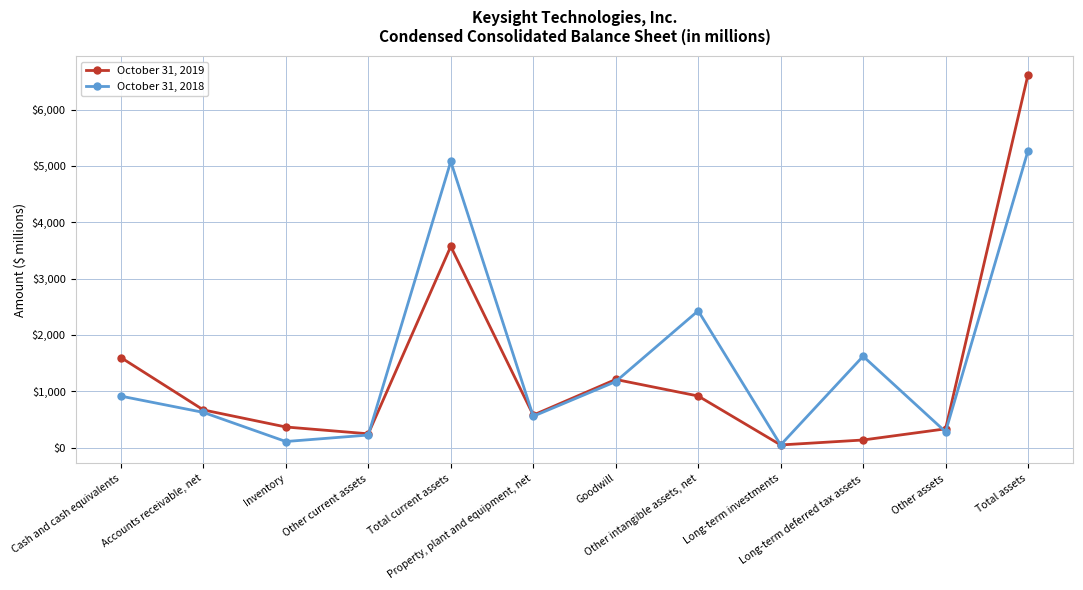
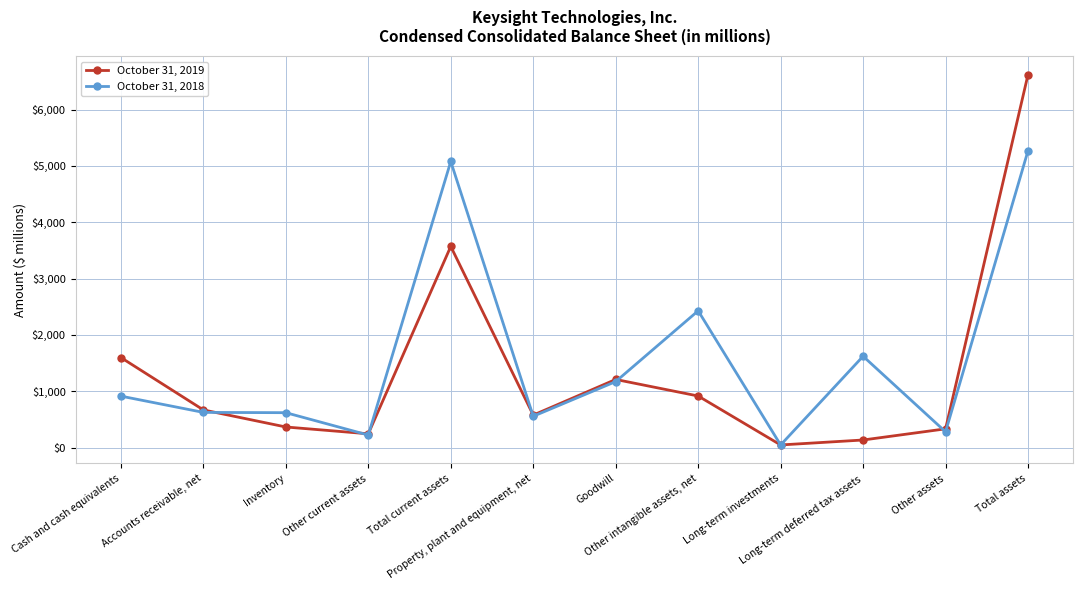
  {
    "October 31, 2019": {
      "Cash and cash equivalents": "$1,600",
      "Inventory": "$400",
      "Total current assets": "$3,600",
      "Other intangible assets, net": "$900",
      "Long-term deferred tax assets": "$100",
      "Other assets": "$300",
      "Total assets": "$6,600"
    },
    "October 31, 2018": {
      "Cash and cash equivalents": "$900",
-     "Inventory": "$100",
+     "Inventory": "$600",
      "Total current assets": "$5,100",
      "Other intangible assets, net": "$2,400",
      "Long-term deferred tax assets": "$1,600",
      "Other assets": "$300",
      "Total assets": "$5,300"
    }
  }
